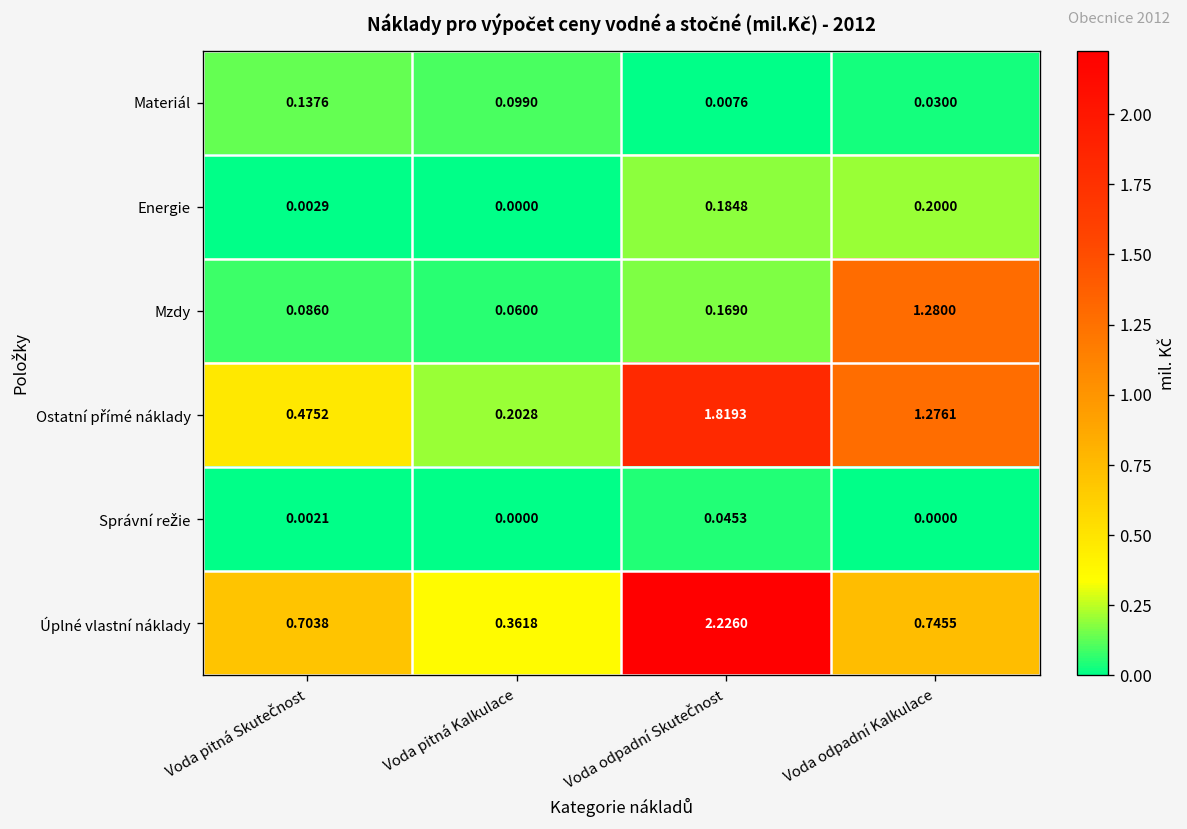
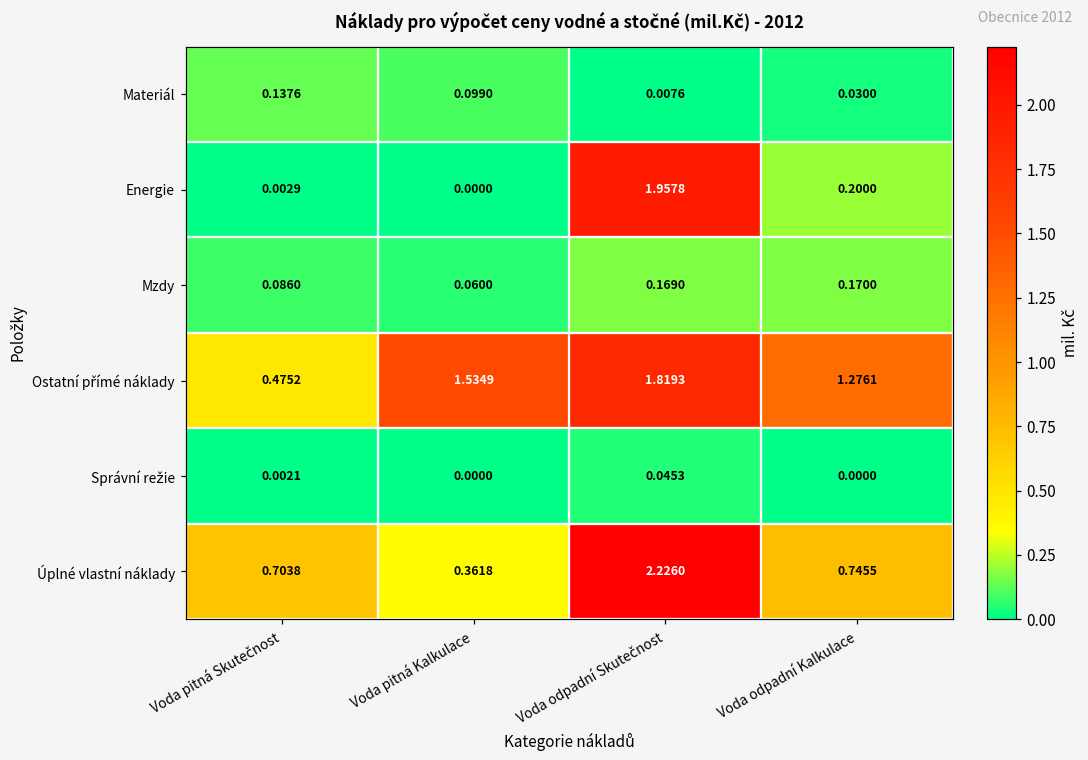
  {
    "Materiál": {
      "Voda pitná Skutečnost": 0.1376,
      "Voda pitná Kalkulace": 0.0990,
      "Voda odpadní Skutečnost": 0.0076,
      "Voda odpadní Kalkulace": 0.0300
    },
    "Energie": {
      "Voda pitná Skutečnost": 0.0029,
      "Voda pitná Kalkulace": 0.0000,
-     "Voda odpadní Skutečnost": 0.1848,
+     "Voda odpadní Skutečnost": 1.9578,
      "Voda odpadní Kalkulace": 0.2000
    },
    "Mzdy": {
      "Voda pitná Skutečnost": 0.0860,
      "Voda pitná Kalkulace": 0.0600,
      "Voda odpadní Skutečnost": 0.1690,
-     "Voda odpadní Kalkulace": 1.2800
+     "Voda odpadní Kalkulace": 0.1700
    },
    "Ostatní přímé náklady": {
      "Voda pitná Skutečnost": 0.4752,
-     "Voda pitná Kalkulace": 0.2028,
+     "Voda pitná Kalkulace": 1.5349,
      "Voda odpadní Skutečnost": 1.8193,
      "Voda odpadní Kalkulace": 1.2761
    },
    "Správní režie": {
      "Voda pitná Skutečnost": 0.0021,
      "Voda pitná Kalkulace": 0.0000,
      "Voda odpadní Skutečnost": 0.0453,
      "Voda odpadní Kalkulace": 0.0000
    },
    "Úplné vlastní náklady": {
      "Voda pitná Skutečnost": 0.7038,
      "Voda pitná Kalkulace": 0.3618,
      "Voda odpadní Skutečnost": 2.2260,
      "Voda odpadní Kalkulace": 0.7455
    }
  }
